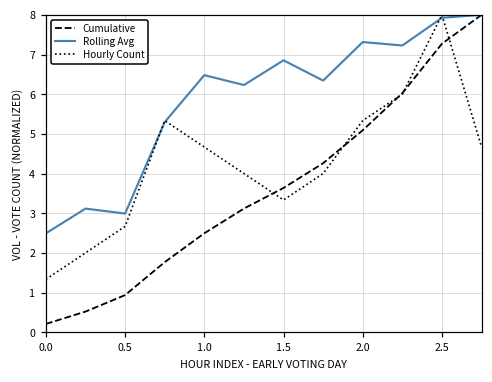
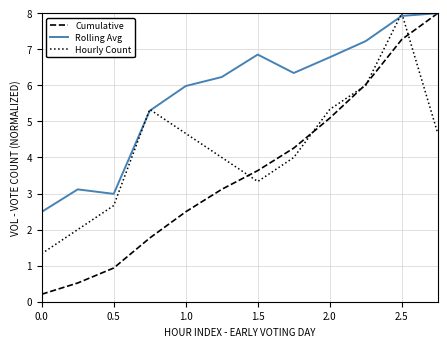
  {
    "Rolling Avg": {
      "0.0": 2.5,
      "0.5": 3.0,
-     "1.0": 6.5,
+     "1.0": 6.0,
      "1.5": 6.9,
-     "2.0": 7.3,
+     "2.0": 6.8,
      "2.5": 7.9
    }
  }
